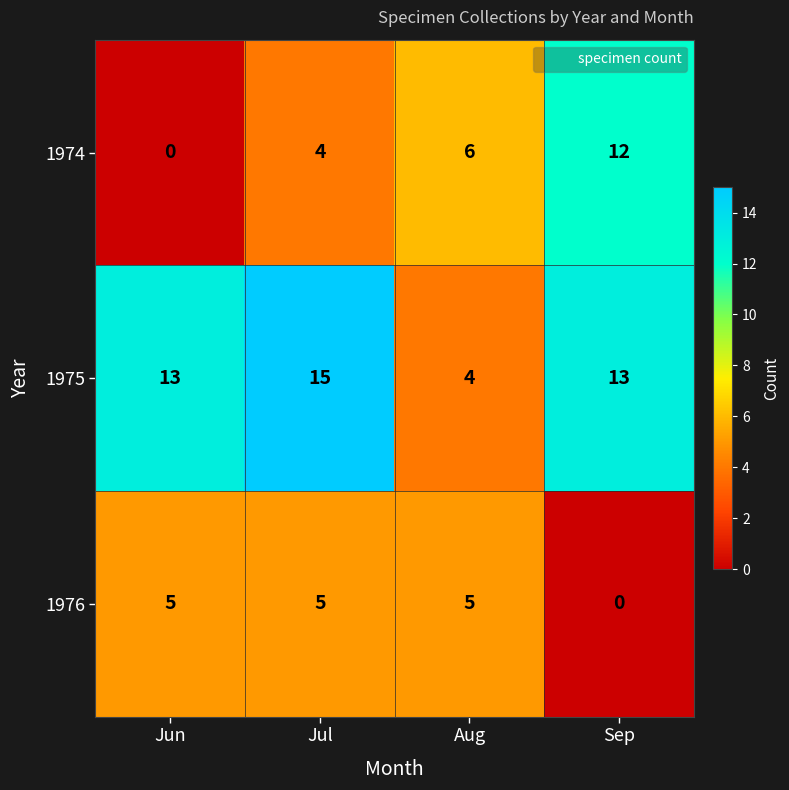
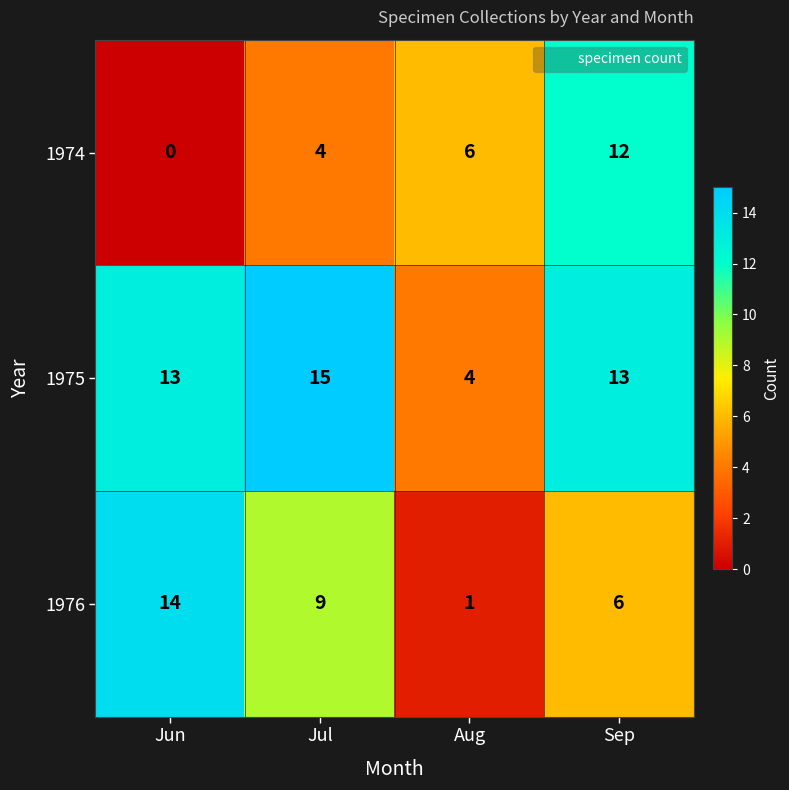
  {
    "1976": {
-     "Jun": 5,
-     "Jul": 5,
-     "Aug": 5,
-     "Sep": 0
+     "Jun": 14,
+     "Jul": 9,
+     "Aug": 1,
+     "Sep": 6
    }
  }
